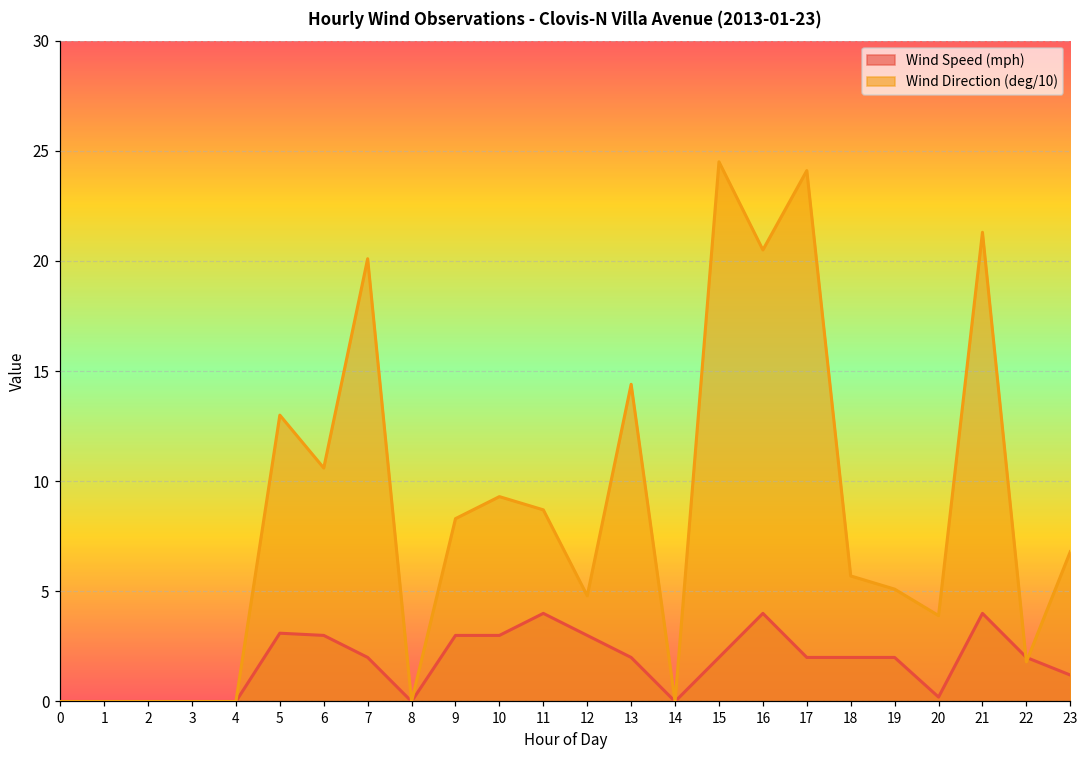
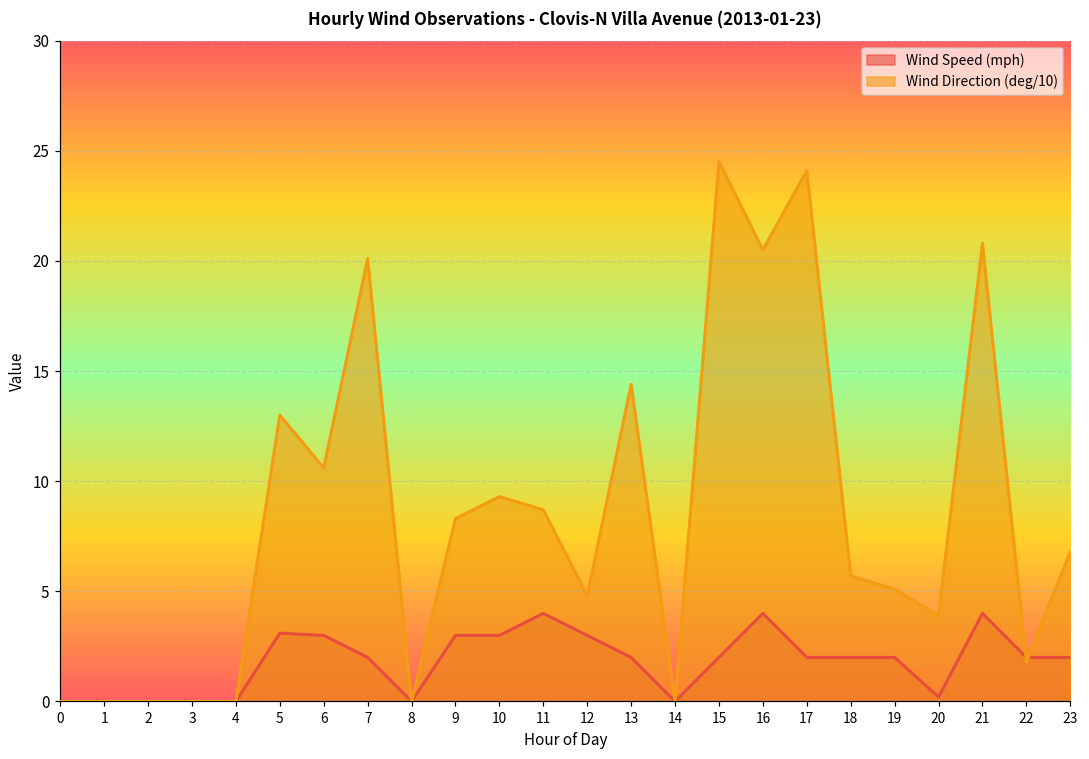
  {
    "Wind Speed (mph)": {
      "5": 3.1,
      "6": 3.0,
      "7": 2.0,
      "9": 3.0,
      "10": 3.0,
      "11": 4.0,
      "12": 3.0,
      "13": 2.0,
      "15": 2.0,
      "16": 4.0,
      "17": 2.0,
      "18": 2.0,
      "19": 2.0,
      "20": 0.2,
      "21": 4.0,
      "22": 2.0,
-     "23": 1.2
+     "23": 2.0
    },
    "Wind Direction (deg/10)": {
      "5": 13.0,
      "6": 10.6,
      "7": 20.1,
      "9": 8.3,
      "10": 9.3,
      "11": 8.7,
      "12": 4.8,
      "13": 14.4,
      "15": 24.5,
      "16": 20.5,
      "17": 24.1,
      "18": 5.7,
      "19": 5.1,
      "20": 3.9,
-     "21": 21.3,
+     "21": 20.8,
      "22": 1.8,
      "23": 6.8
    }
  }
